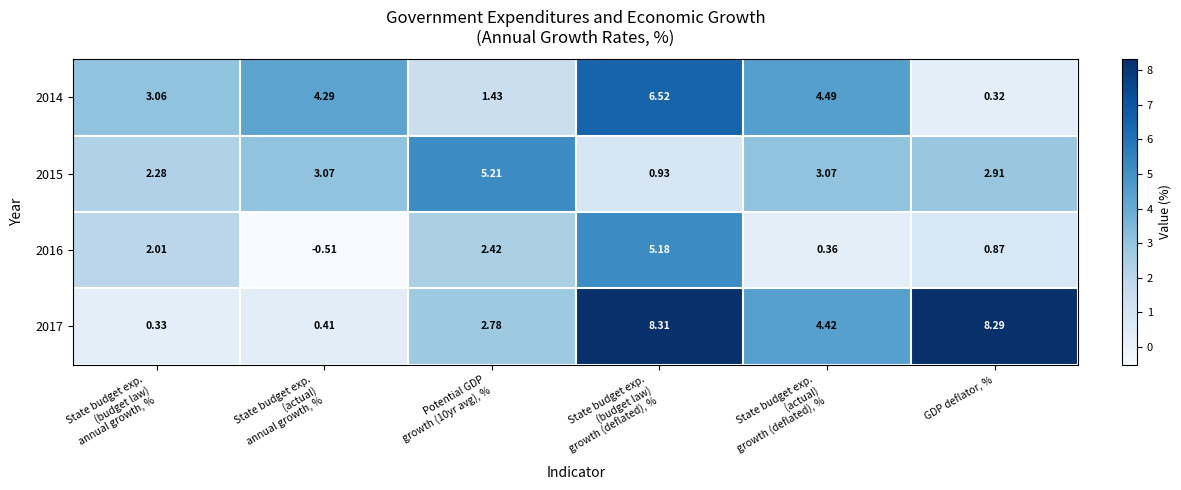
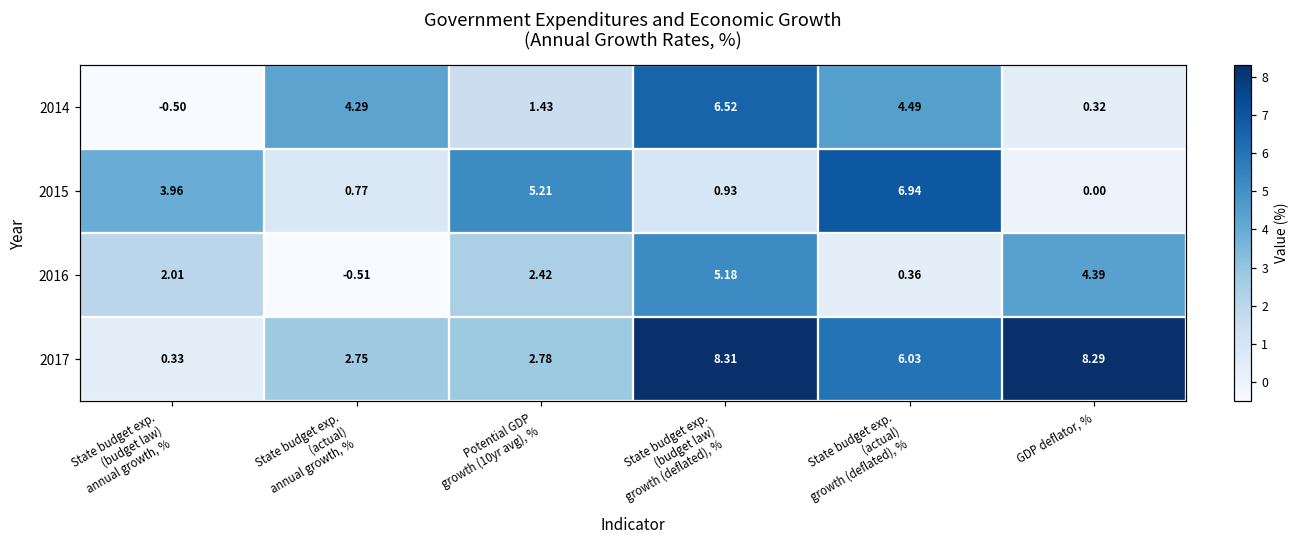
  {
    "2014": {
-     "State budget exp. (budget law) annual growth, %": 3.06,
+     "State budget exp. (budget law) annual growth, %": -0.50,
      "State budget exp. (actual) annual growth, %": 4.29,
      "Potential GDP growth (10yr avg), %": 1.43,
      "State budget exp. (budget law) growth (deflated), %": 6.52,
      "State budget exp. (actual) growth (deflated), %": 4.49,
      "GDP deflator, %": 0.32
    },
    "2015": {
-     "State budget exp. (budget law) annual growth, %": 2.28,
-     "State budget exp. (actual) annual growth, %": 3.07,
+     "State budget exp. (budget law) annual growth, %": 3.96,
+     "State budget exp. (actual) annual growth, %": 0.77,
      "Potential GDP growth (10yr avg), %": 5.21,
      "State budget exp. (budget law) growth (deflated), %": 0.93,
-     "State budget exp. (actual) growth (deflated), %": 3.07,
-     "GDP deflator, %": 2.91
+     "State budget exp. (actual) growth (deflated), %": 6.94,
+     "GDP deflator, %": 0.00
    },
    "2016": {
      "State budget exp. (budget law) annual growth, %": 2.01,
      "State budget exp. (actual) annual growth, %": -0.51,
      "Potential GDP growth (10yr avg), %": 2.42,
      "State budget exp. (budget law) growth (deflated), %": 5.18,
      "State budget exp. (actual) growth (deflated), %": 0.36,
-     "GDP deflator, %": 0.87
+     "GDP deflator, %": 4.39
    },
    "2017": {
      "State budget exp. (budget law) annual growth, %": 0.33,
-     "State budget exp. (actual) annual growth, %": 0.41,
+     "State budget exp. (actual) annual growth, %": 2.75,
      "Potential GDP growth (10yr avg), %": 2.78,
      "State budget exp. (budget law) growth (deflated), %": 8.31,
-     "State budget exp. (actual) growth (deflated), %": 4.42,
+     "State budget exp. (actual) growth (deflated), %": 6.03,
      "GDP deflator, %": 8.29
    }
  }
